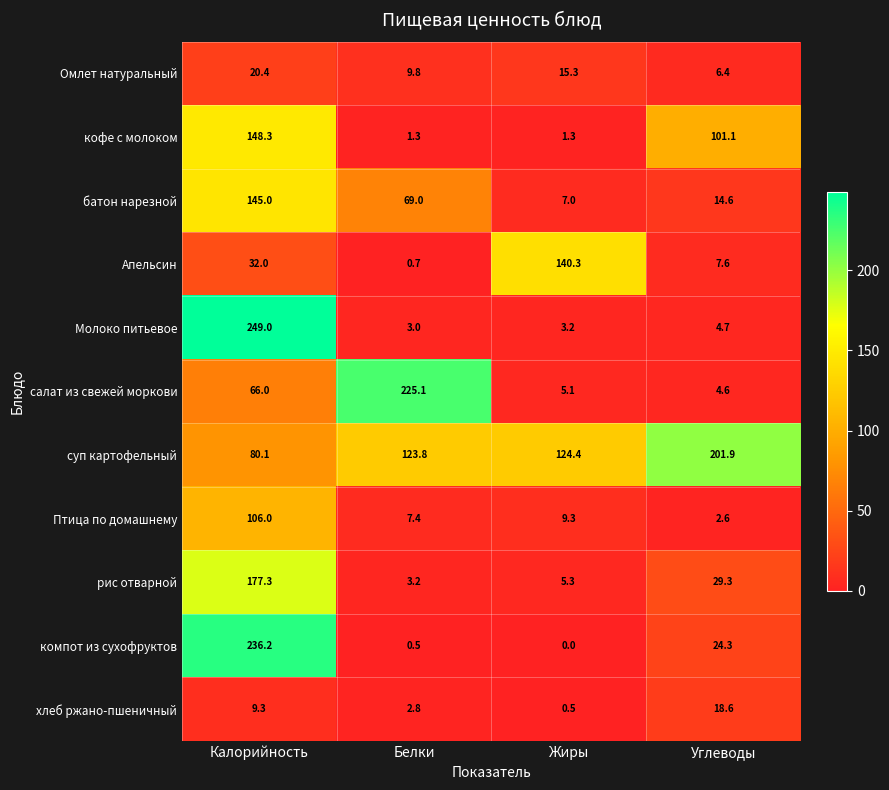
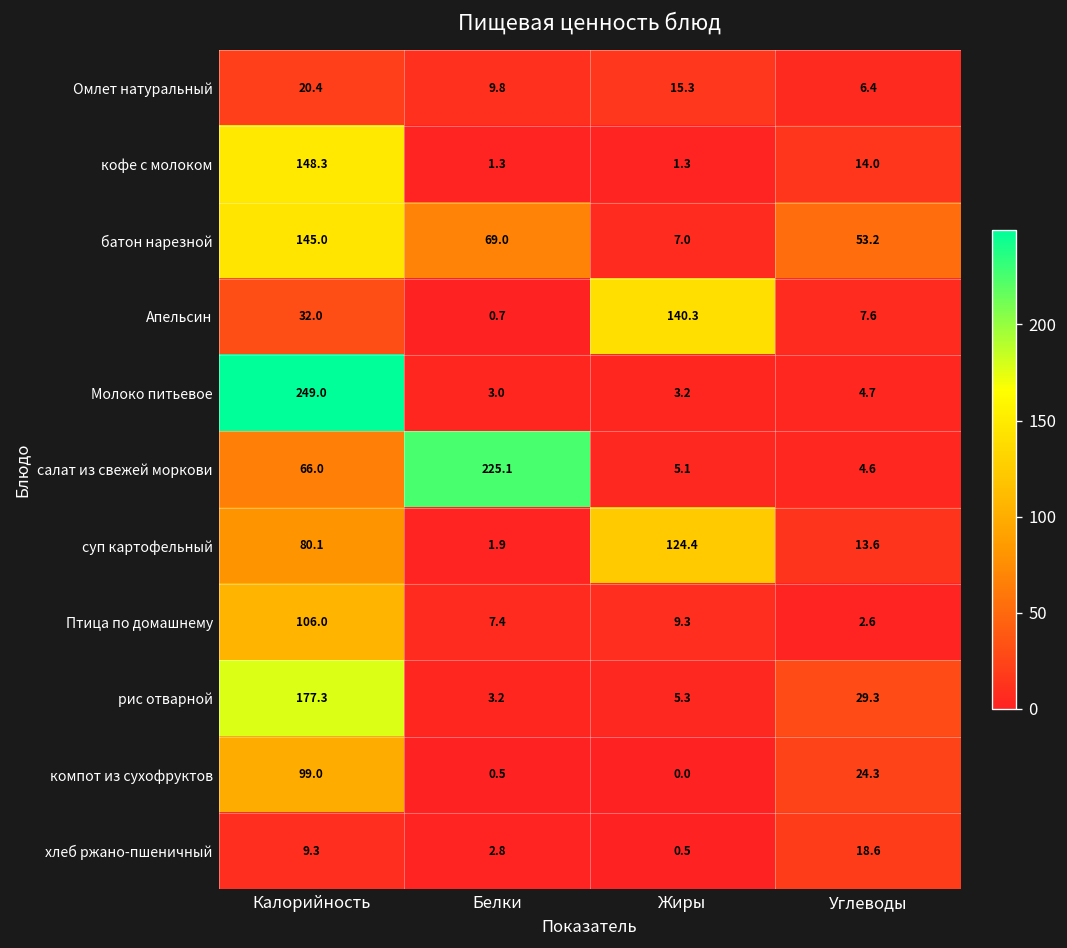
  {
    "Омлет натуральный": {
      "Калорийность": 20.4,
      "Белки": 9.8,
      "Жиры": 15.3,
      "Углеводы": 6.4
    },
    "кофе с молоком": {
      "Калорийность": 148.3,
      "Белки": 1.3,
      "Жиры": 1.3,
-     "Углеводы": 101.1
+     "Углеводы": 14.0
    },
    "батон нарезной": {
      "Калорийность": 145.0,
      "Белки": 69.0,
      "Жиры": 7.0,
-     "Углеводы": 14.6
+     "Углеводы": 53.2
    },
    "Апельсин": {
      "Калорийность": 32.0,
      "Белки": 0.7,
      "Жиры": 140.3,
      "Углеводы": 7.6
    },
    "Молоко питьевое": {
      "Калорийность": 249.0,
      "Белки": 3.0,
      "Жиры": 3.2,
      "Углеводы": 4.7
    },
    "салат из свежей моркови": {
      "Калорийность": 66.0,
      "Белки": 225.1,
      "Жиры": 5.1,
      "Углеводы": 4.6
    },
    "суп картофельный": {
      "Калорийность": 80.1,
-     "Белки": 123.8,
+     "Белки": 1.9,
      "Жиры": 124.4,
-     "Углеводы": 201.9
+     "Углеводы": 13.6
    },
    "Птица по домашнему": {
      "Калорийность": 106.0,
      "Белки": 7.4,
      "Жиры": 9.3,
      "Углеводы": 2.6
    },
    "рис отварной": {
      "Калорийность": 177.3,
      "Белки": 3.2,
      "Жиры": 5.3,
      "Углеводы": 29.3
    },
    "компот из сухофруктов": {
-     "Калорийность": 236.2,
+     "Калорийность": 99.0,
      "Белки": 0.5,
      "Жиры": 0.0,
      "Углеводы": 24.3
    },
    "хлеб ржано-пшеничный": {
      "Калорийность": 9.3,
      "Белки": 2.8,
      "Жиры": 0.5,
      "Углеводы": 18.6
    }
  }
